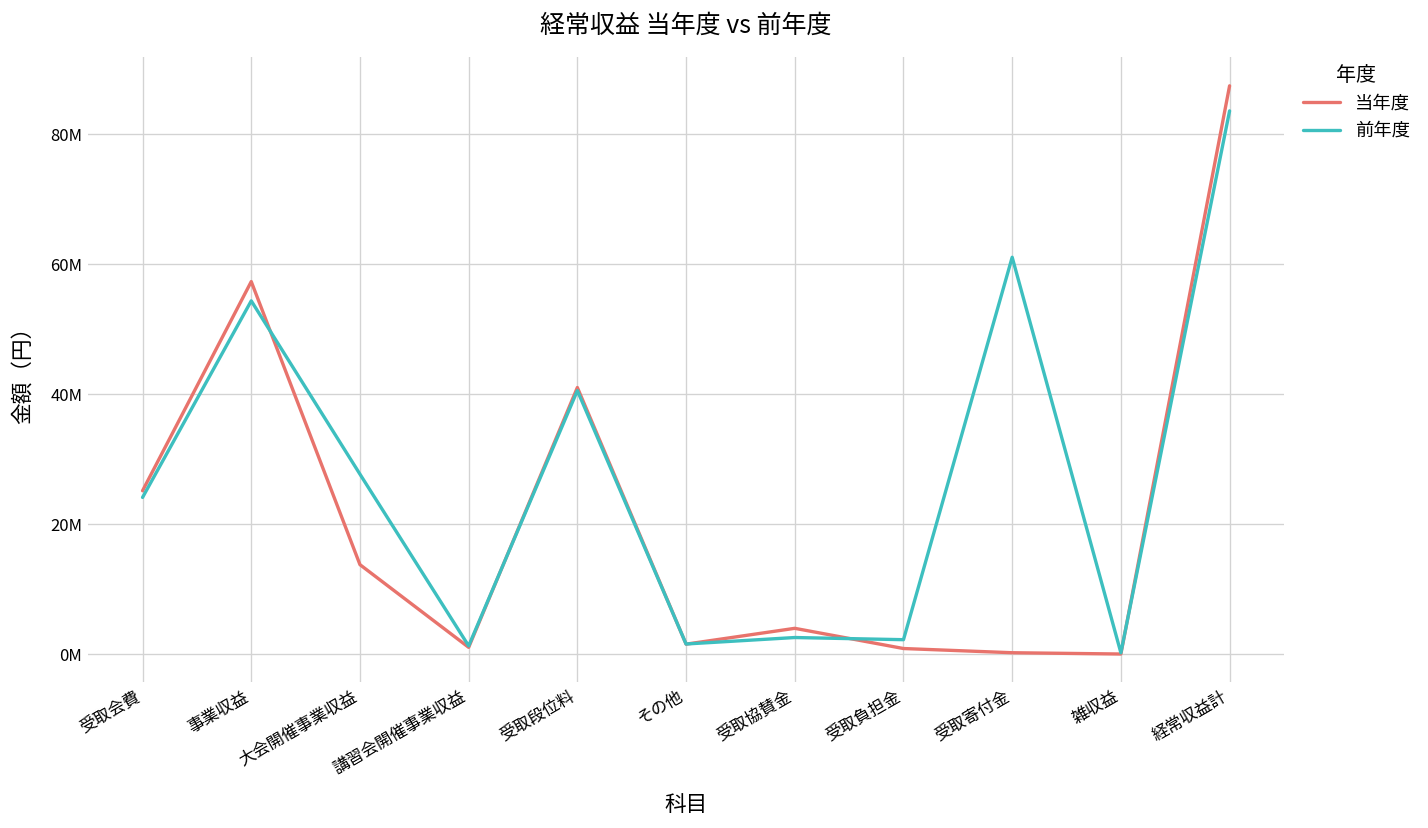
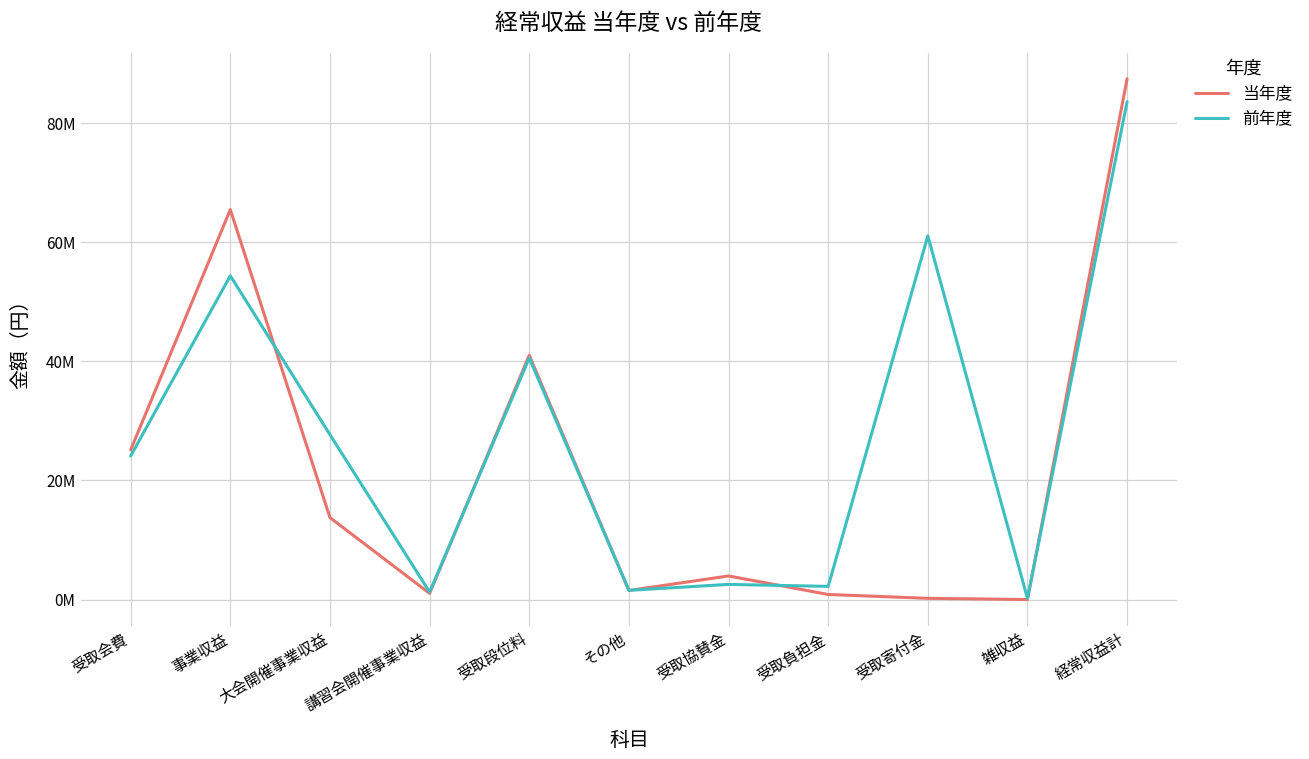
  {
    "当年度": {
      "受取会費": 25000000,
-     "事業収益": 57000000,
+     "事業収益": 65000000,
      "大会開催事業収益": 14000000,
      "受取段位料": 41000000,
      "受取協賛金": 4000000,
      "受取負担金": 1000000,
      "受取寄付金": 0,
      "経常収益計": 87000000
    },
    "前年度": {
      "受取会費": 24000000,
      "事業収益": 54000000,
      "大会開催事業収益": 28000000,
      "受取段位料": 41000000,
      "受取協賛金": 3000000,
      "受取負担金": 2000000,
      "受取寄付金": 61000000,
      "経常収益計": 84000000
    }
  }
